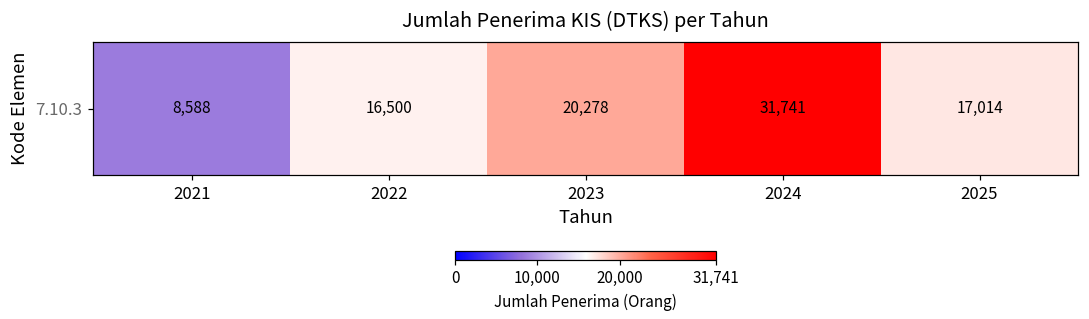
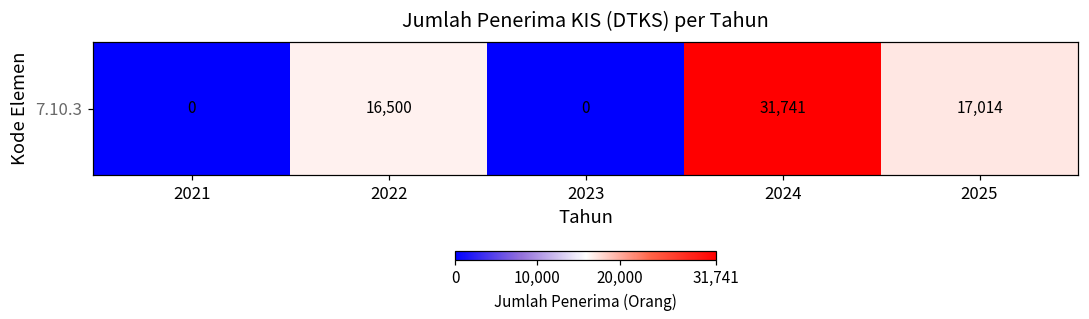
  {
    "7.10.3": {
-     "2021": "8,588",
+     "2021": "0",
      "2022": "16,500",
-     "2023": "20,278",
+     "2023": "0",
      "2024": "31,741",
      "2025": "17,014"
    }
  }
